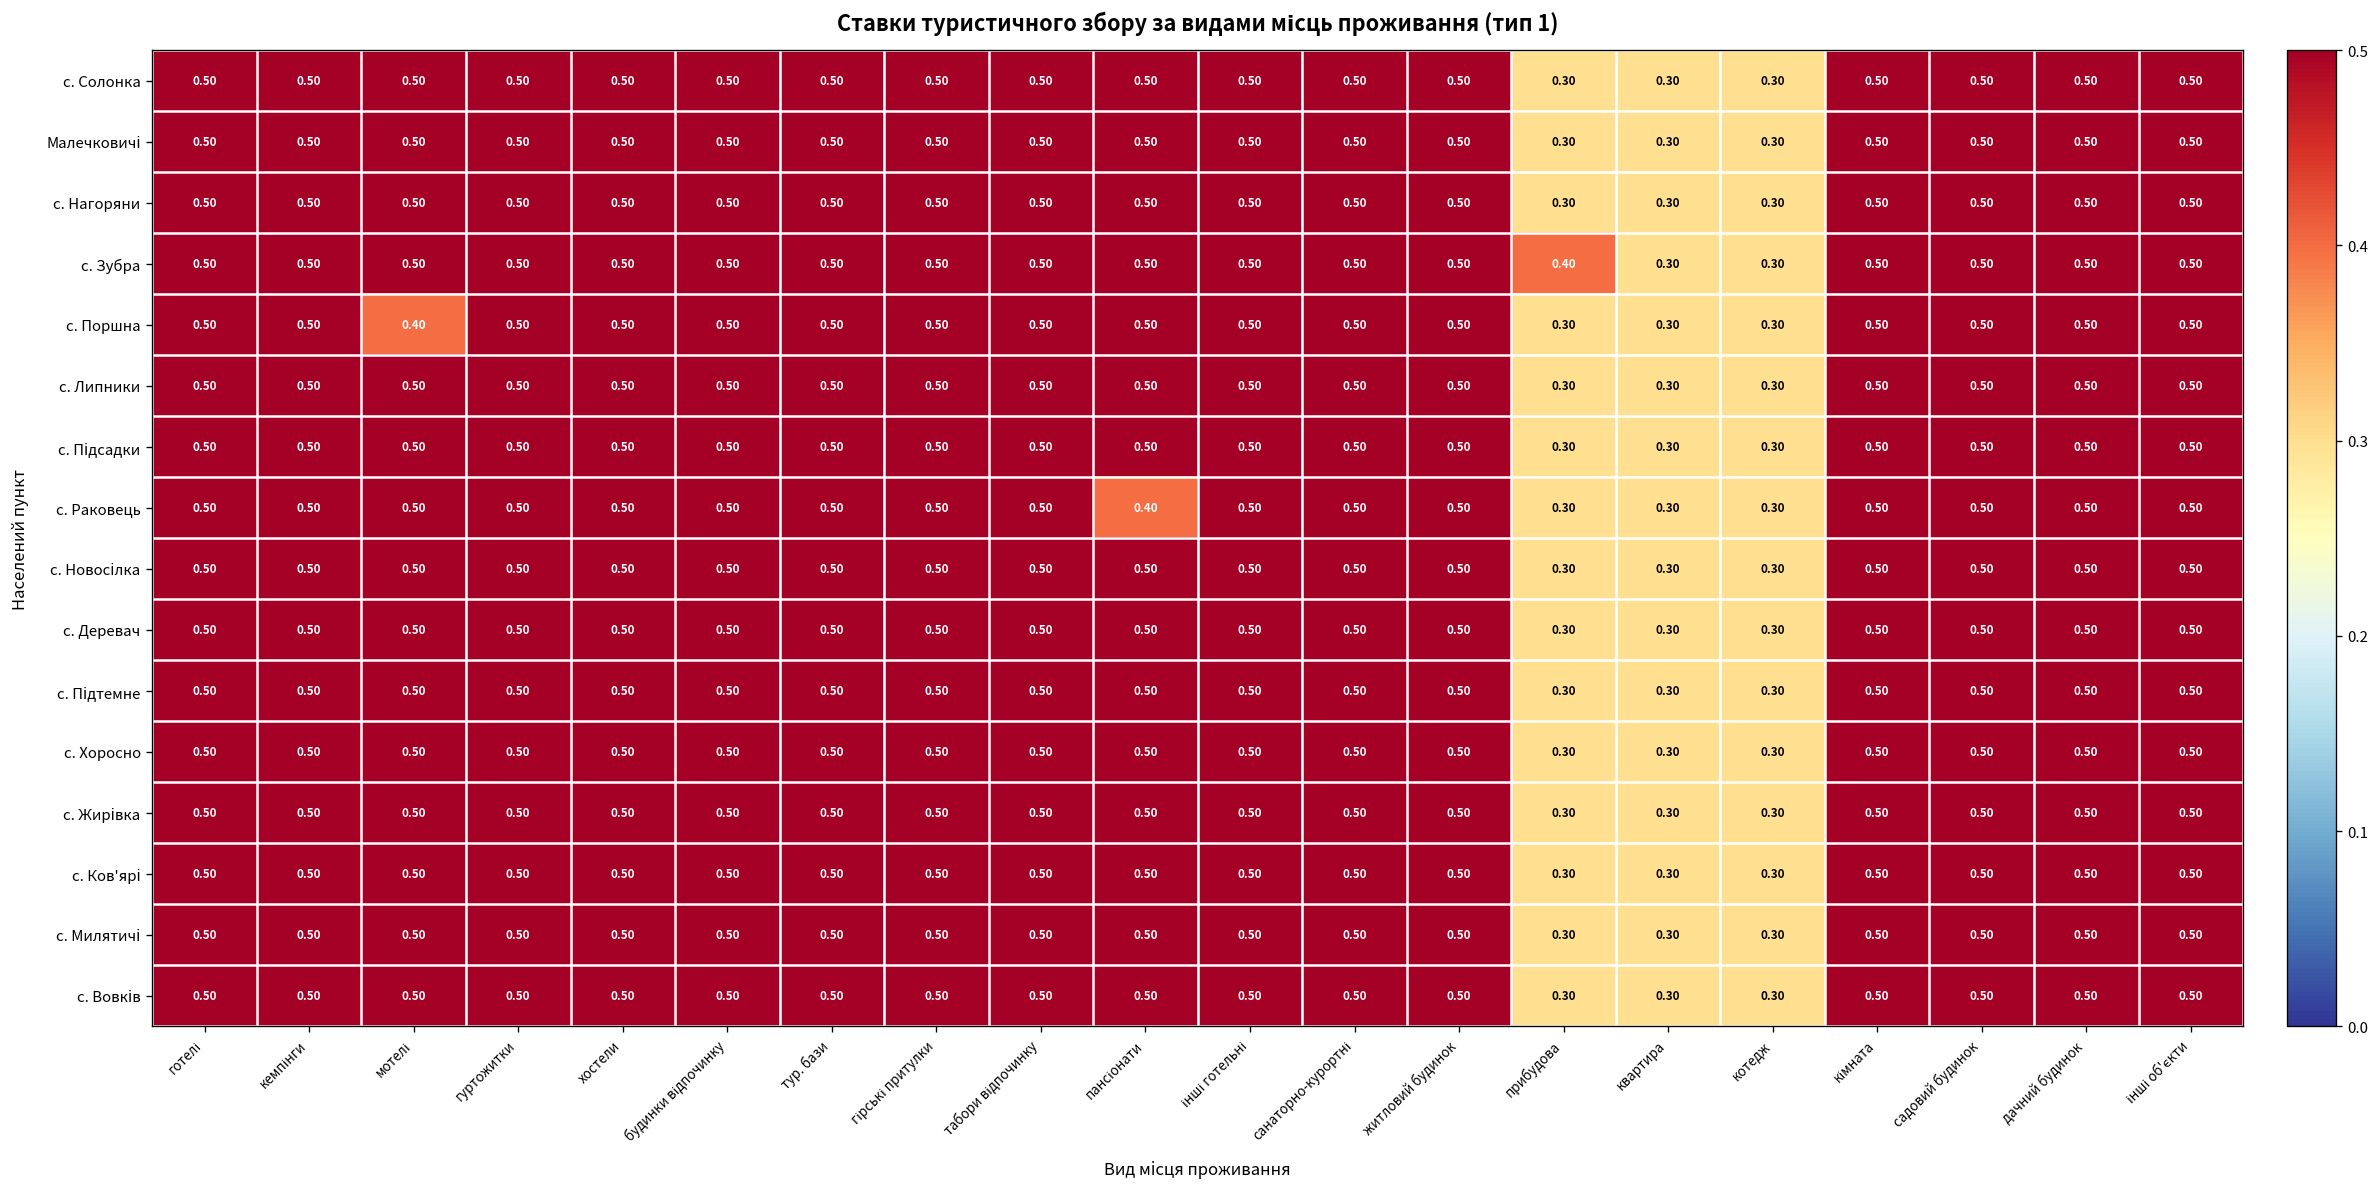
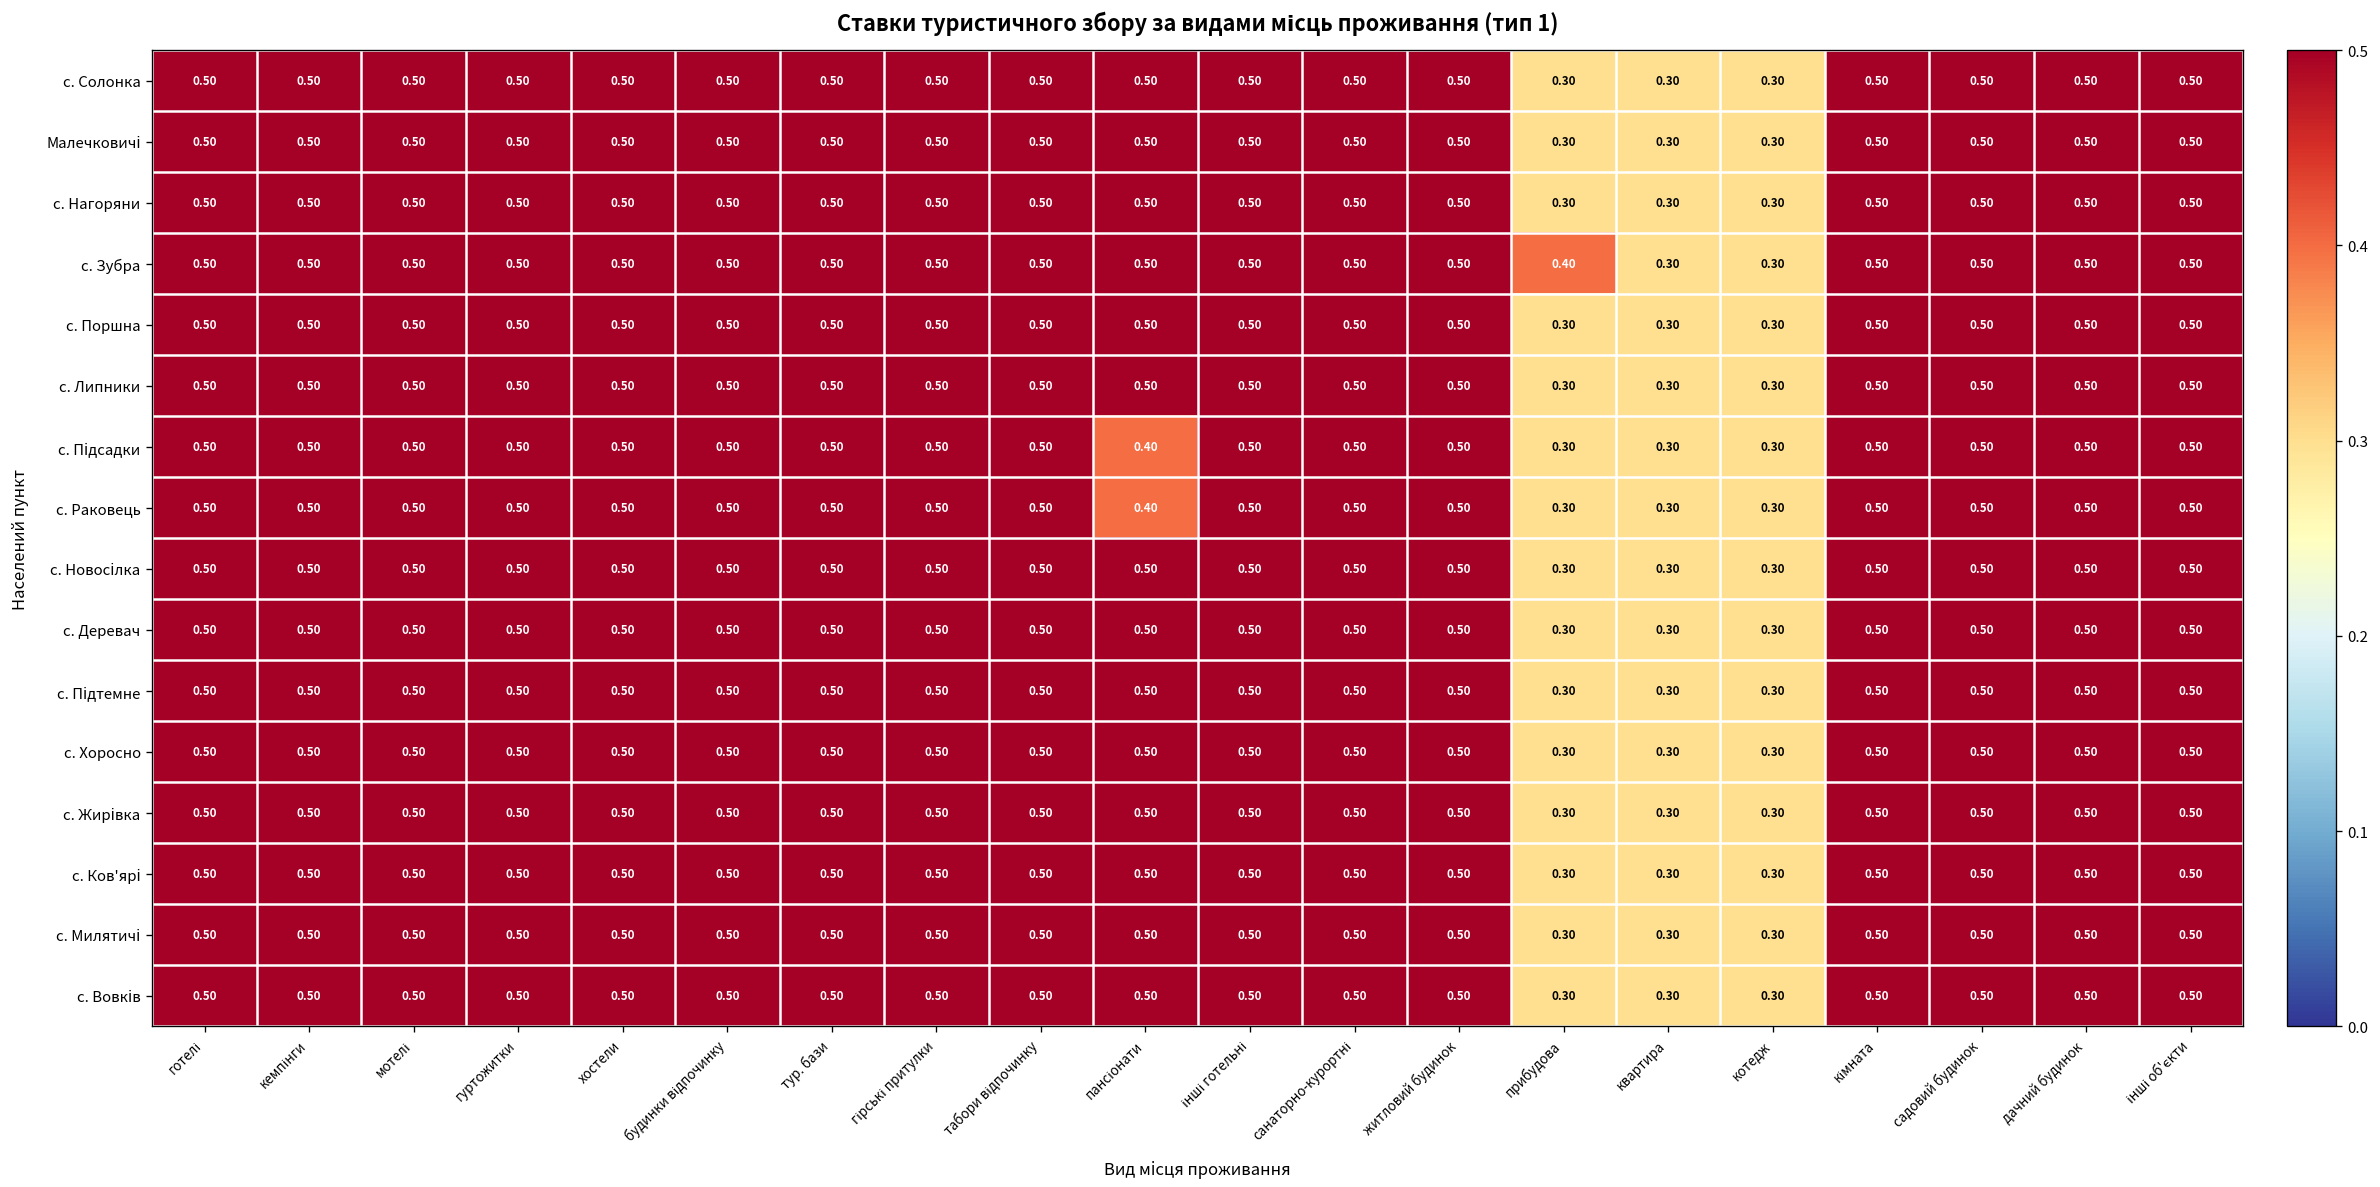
  {
    "с. Поршна": {
      "готелі": 0.50,
      "кемпінги": 0.50,
-     "мотелі": 0.40,
+     "мотелі": 0.50,
      "гуртожитки": 0.50,
      "хостели": 0.50,
      "будинки відпочинку": 0.50,
      "тур. бази": 0.50,
      "гірські притулки": 0.50,
      "табори відпочинку": 0.50,
      "пансіонати": 0.50,
      "інші готельні": 0.50,
      "санаторно-курортні": 0.50,
      "житловий будинок": 0.50,
      "прибудова": 0.30,
      "квартира": 0.30,
      "котедж": 0.30,
      "кімната": 0.50,
      "садовий будинок": 0.50,
      "дачний будинок": 0.50,
      "інші об'єкти": 0.50
    },
    "с. Підсадки": {
      "готелі": 0.50,
      "кемпінги": 0.50,
      "мотелі": 0.50,
      "гуртожитки": 0.50,
      "хостели": 0.50,
      "будинки відпочинку": 0.50,
      "тур. бази": 0.50,
      "гірські притулки": 0.50,
      "табори відпочинку": 0.50,
-     "пансіонати": 0.50,
+     "пансіонати": 0.40,
      "інші готельні": 0.50,
      "санаторно-курортні": 0.50,
      "житловий будинок": 0.50,
      "прибудова": 0.30,
      "квартира": 0.30,
      "котедж": 0.30,
      "кімната": 0.50,
      "садовий будинок": 0.50,
      "дачний будинок": 0.50,
      "інші об'єкти": 0.50
    }
  }
